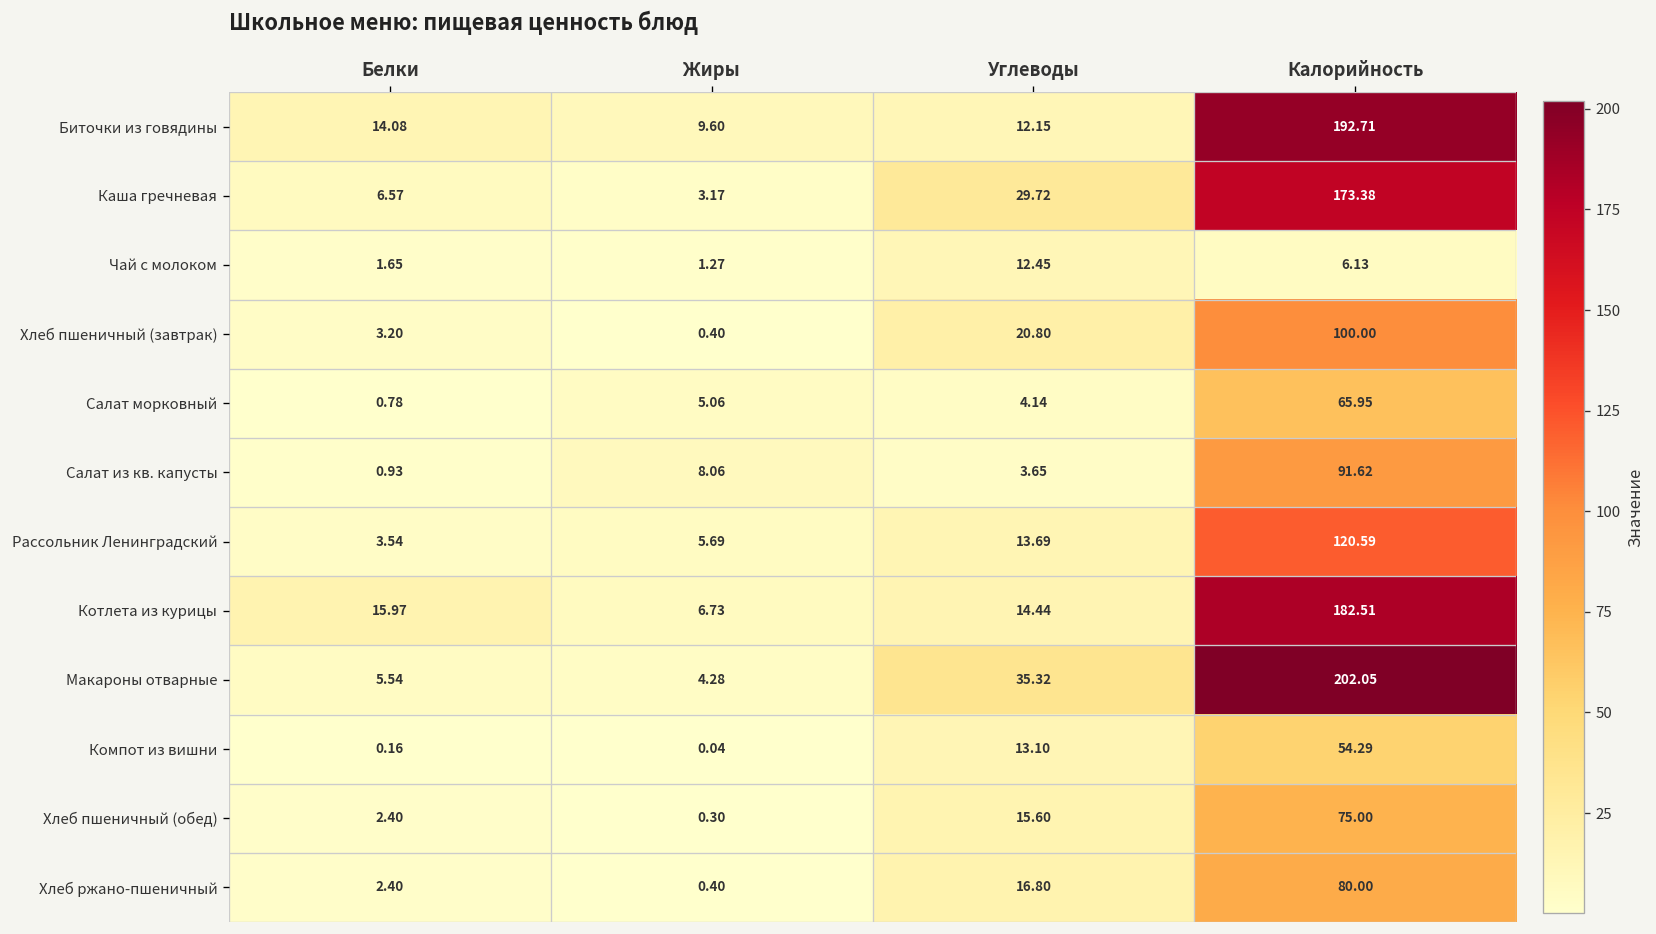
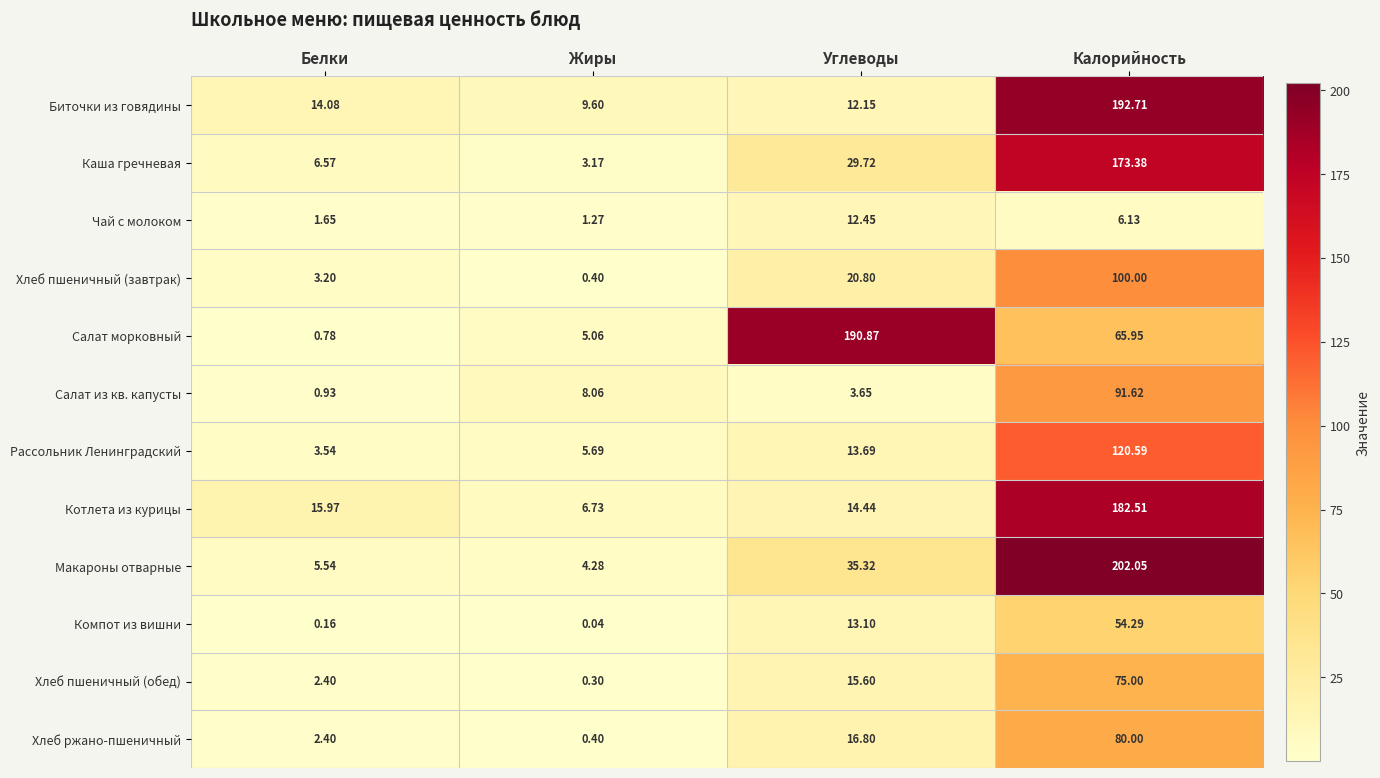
  {
    "Биточки из говядины": {
      "Белки": 14.08,
      "Жиры": 9.60,
      "Углеводы": 12.15,
      "Калорийность": 192.71
    },
    "Каша гречневая": {
      "Белки": 6.57,
      "Жиры": 3.17,
      "Углеводы": 29.72,
      "Калорийность": 173.38
    },
    "Чай с молоком": {
      "Белки": 1.65,
      "Жиры": 1.27,
      "Углеводы": 12.45,
      "Калорийность": 6.13
    },
    "Хлеб пшеничный (завтрак)": {
      "Белки": 3.20,
      "Жиры": 0.40,
      "Углеводы": 20.80,
      "Калорийность": 100.00
    },
    "Салат морковный": {
      "Белки": 0.78,
      "Жиры": 5.06,
-     "Углеводы": 4.14,
+     "Углеводы": 190.87,
      "Калорийность": 65.95
    },
    "Салат из кв. капусты": {
      "Белки": 0.93,
      "Жиры": 8.06,
      "Углеводы": 3.65,
      "Калорийность": 91.62
    },
    "Рассольник Ленинградский": {
      "Белки": 3.54,
      "Жиры": 5.69,
      "Углеводы": 13.69,
      "Калорийность": 120.59
    },
    "Котлета из курицы": {
      "Белки": 15.97,
      "Жиры": 6.73,
      "Углеводы": 14.44,
      "Калорийность": 182.51
    },
    "Макароны отварные": {
      "Белки": 5.54,
      "Жиры": 4.28,
      "Углеводы": 35.32,
      "Калорийность": 202.05
    },
    "Компот из вишни": {
      "Белки": 0.16,
      "Жиры": 0.04,
      "Углеводы": 13.10,
      "Калорийность": 54.29
    },
    "Хлеб пшеничный (обед)": {
      "Белки": 2.40,
      "Жиры": 0.30,
      "Углеводы": 15.60,
      "Калорийность": 75.00
    },
    "Хлеб ржано-пшеничный": {
      "Белки": 2.40,
      "Жиры": 0.40,
      "Углеводы": 16.80,
      "Калорийность": 80.00
    }
  }
